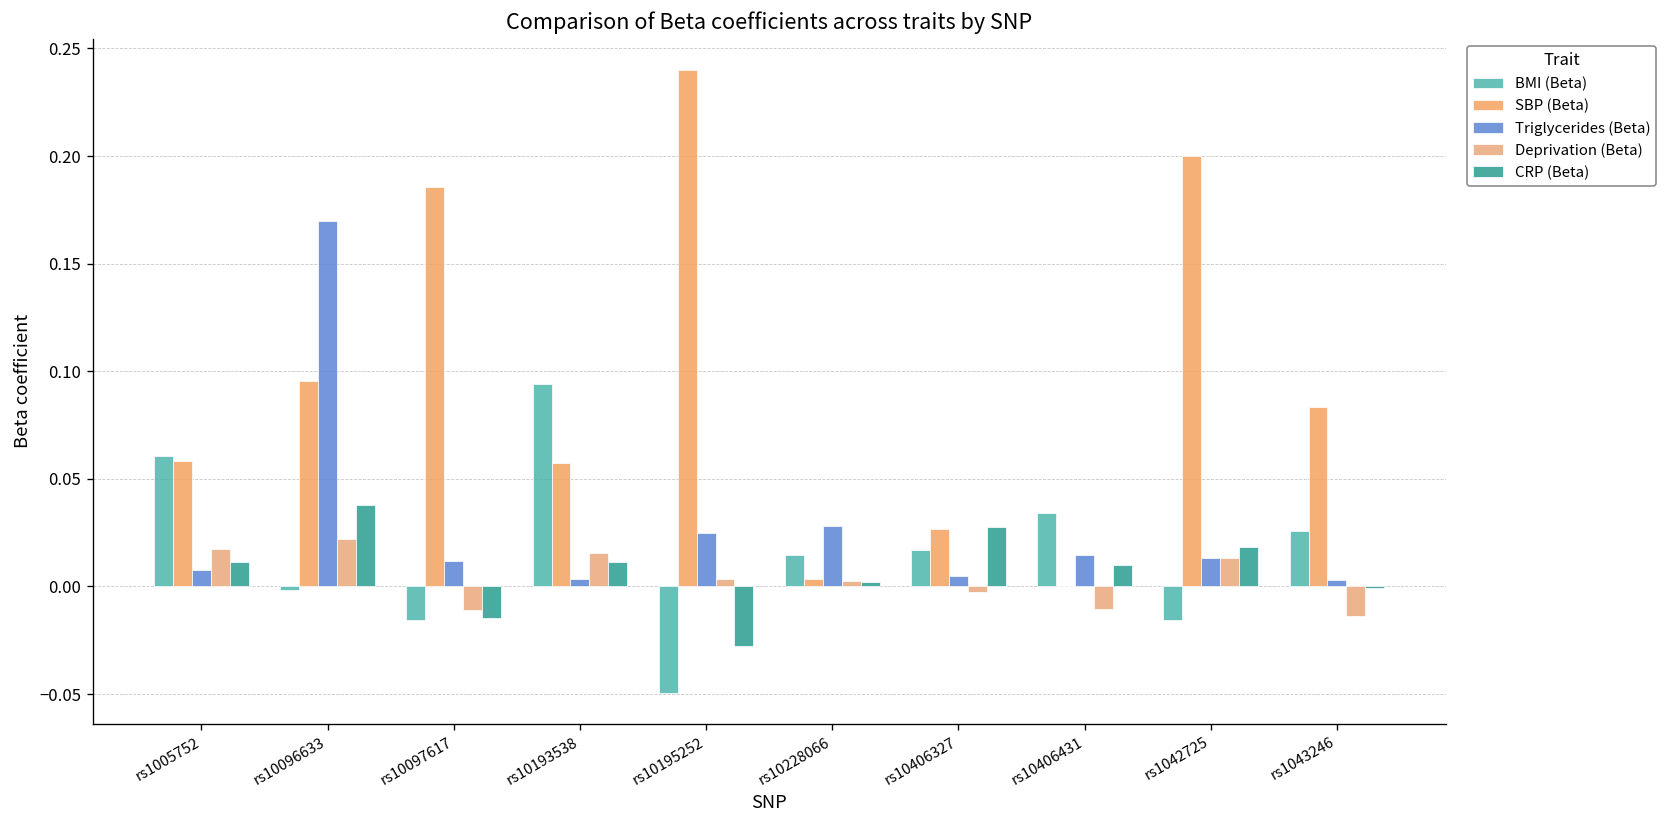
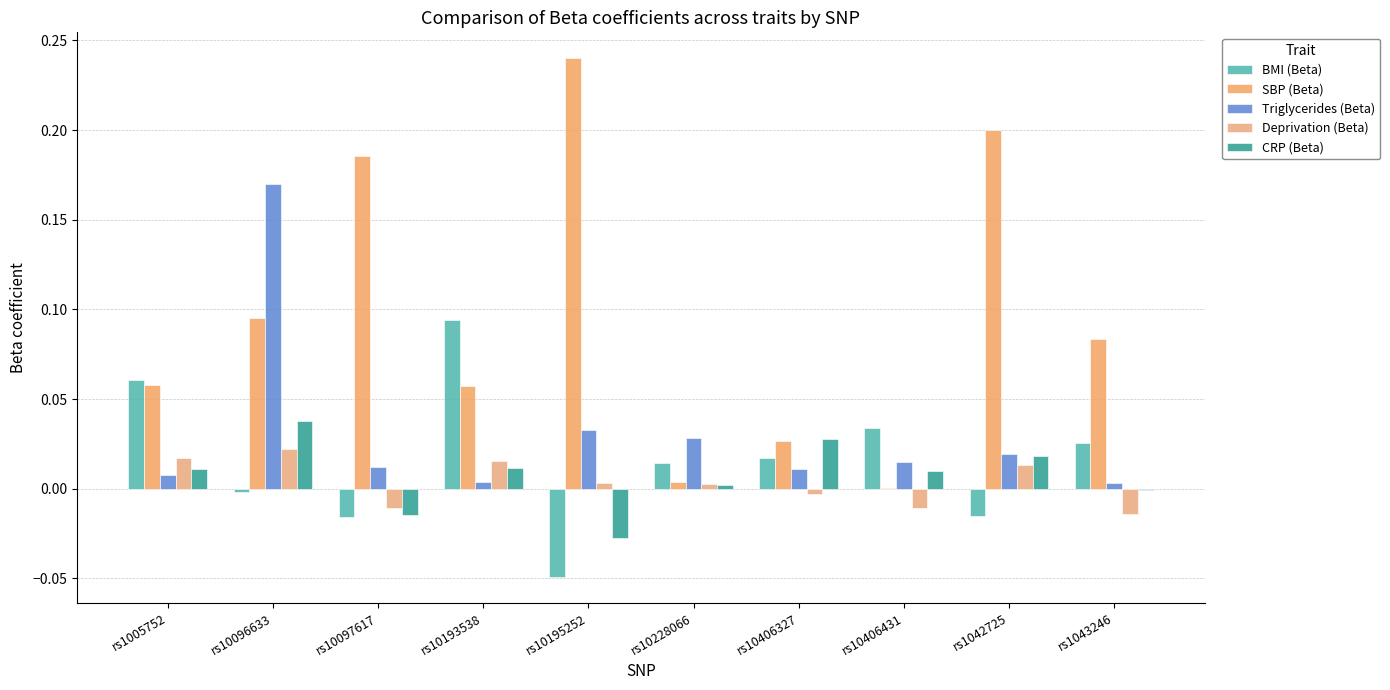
  {
    "Triglycerides (Beta)": {
      "rs1005752": 0.008,
      "rs10096633": 0.170,
      "rs10097617": 0.012,
      "rs10193538": 0.004,
-     "rs10195252": 0.025,
+     "rs10195252": 0.033,
      "rs10228066": 0.028,
-     "rs10406327": 0.005,
+     "rs10406327": 0.011,
      "rs10406431": 0.015,
-     "rs1042725": 0.013,
+     "rs1042725": 0.019,
      "rs1043246": 0.003
    }
  }
